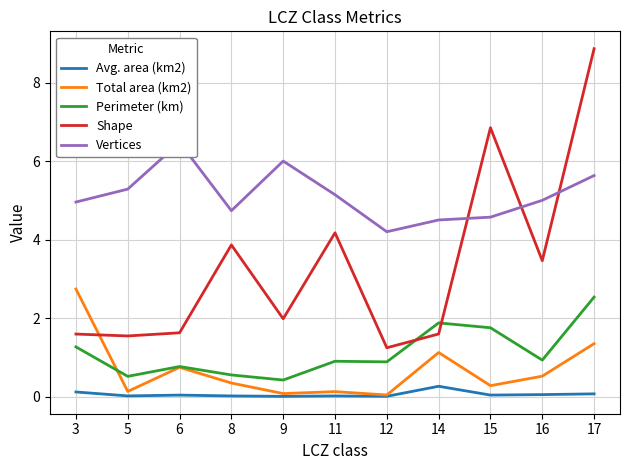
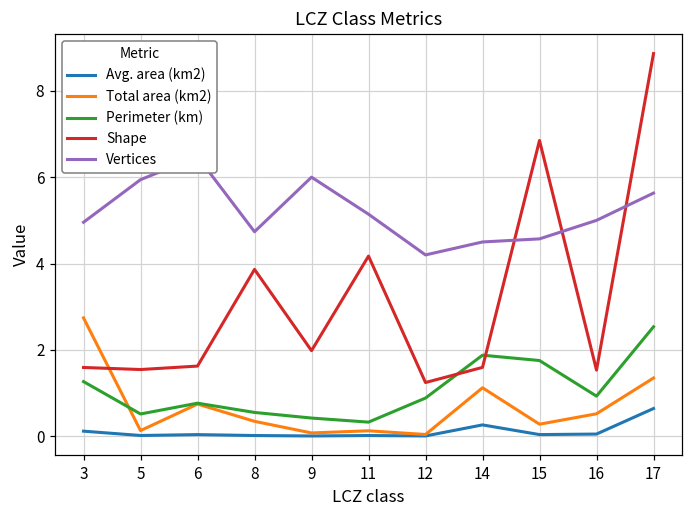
  {
    "Avg. area (km2)": {
      "3": 0.1,
      "5": 0.0,
      "6": 0.0,
      "8": 0.0,
      "9": 0.0,
      "11": 0.0,
      "14": 0.3,
      "15": 0.0,
      "16": 0.1,
-     "17": 0.1
+     "17": 0.6
    },
    "Total area (km2)": {
      "3": 2.7,
      "5": 0.1,
      "8": 0.3,
      "9": 0.1,
      "11": 0.1,
      "14": 1.1,
      "15": 0.3,
      "16": 0.5,
      "17": 1.3
    },
    "Perimeter (km)": {
      "3": 1.3,
      "5": 0.5,
      "8": 0.6,
      "9": 0.4,
-     "11": 0.9,
+     "11": 0.3,
      "12": 0.9,
      "14": 1.9,
      "15": 1.8,
      "16": 0.9,
      "17": 2.5
    },
    "Shape": {
      "3": 1.6,
      "5": 1.5,
      "6": 1.6,
      "8": 3.9,
      "9": 2.0,
      "11": 4.2,
      "12": 1.2,
      "14": 1.6,
      "15": 6.8,
-     "16": 3.5,
+     "16": 1.5,
      "17": 8.9
    },
    "Vertices": {
      "3": 5.0,
-     "5": 5.3,
+     "5": 5.9,
      "8": 4.7,
      "9": 6.0,
      "11": 5.1,
      "12": 4.2,
      "14": 4.5,
      "15": 4.6,
      "16": 5.0,
      "17": 5.6
    }
  }
